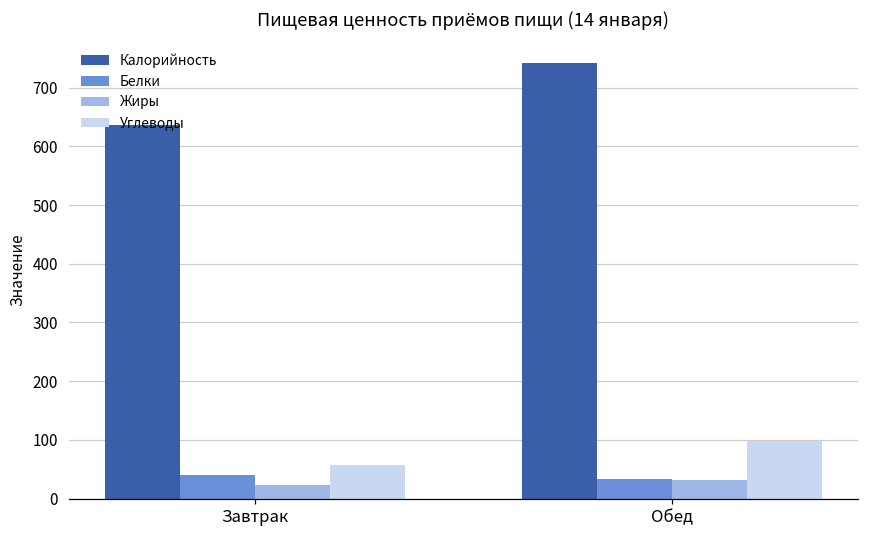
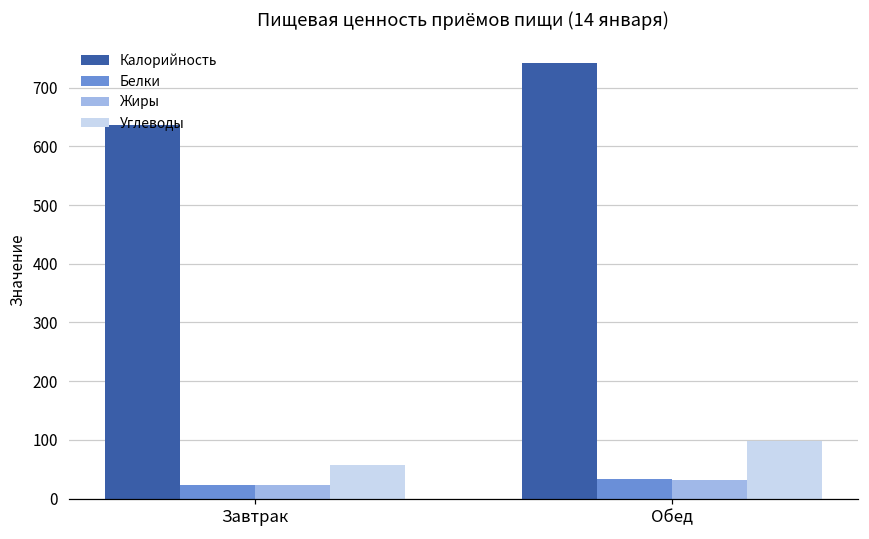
  {
    "Калорийность": {
      "Завтрак": 640,
      "Обед": 740
    },
    "Белки": {
-     "Завтрак": 40,
+     "Завтрак": 20,
      "Обед": 30
    }
  }
